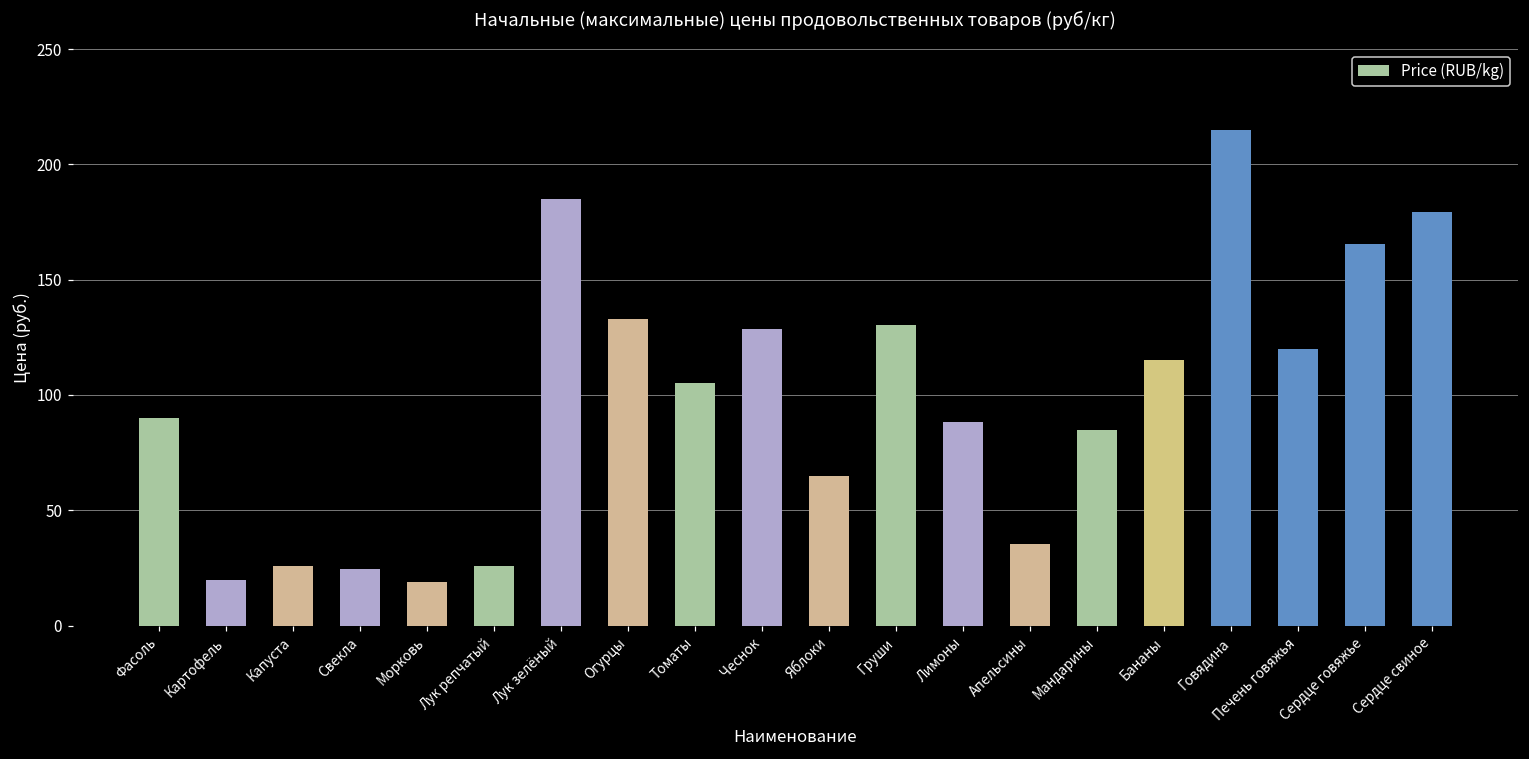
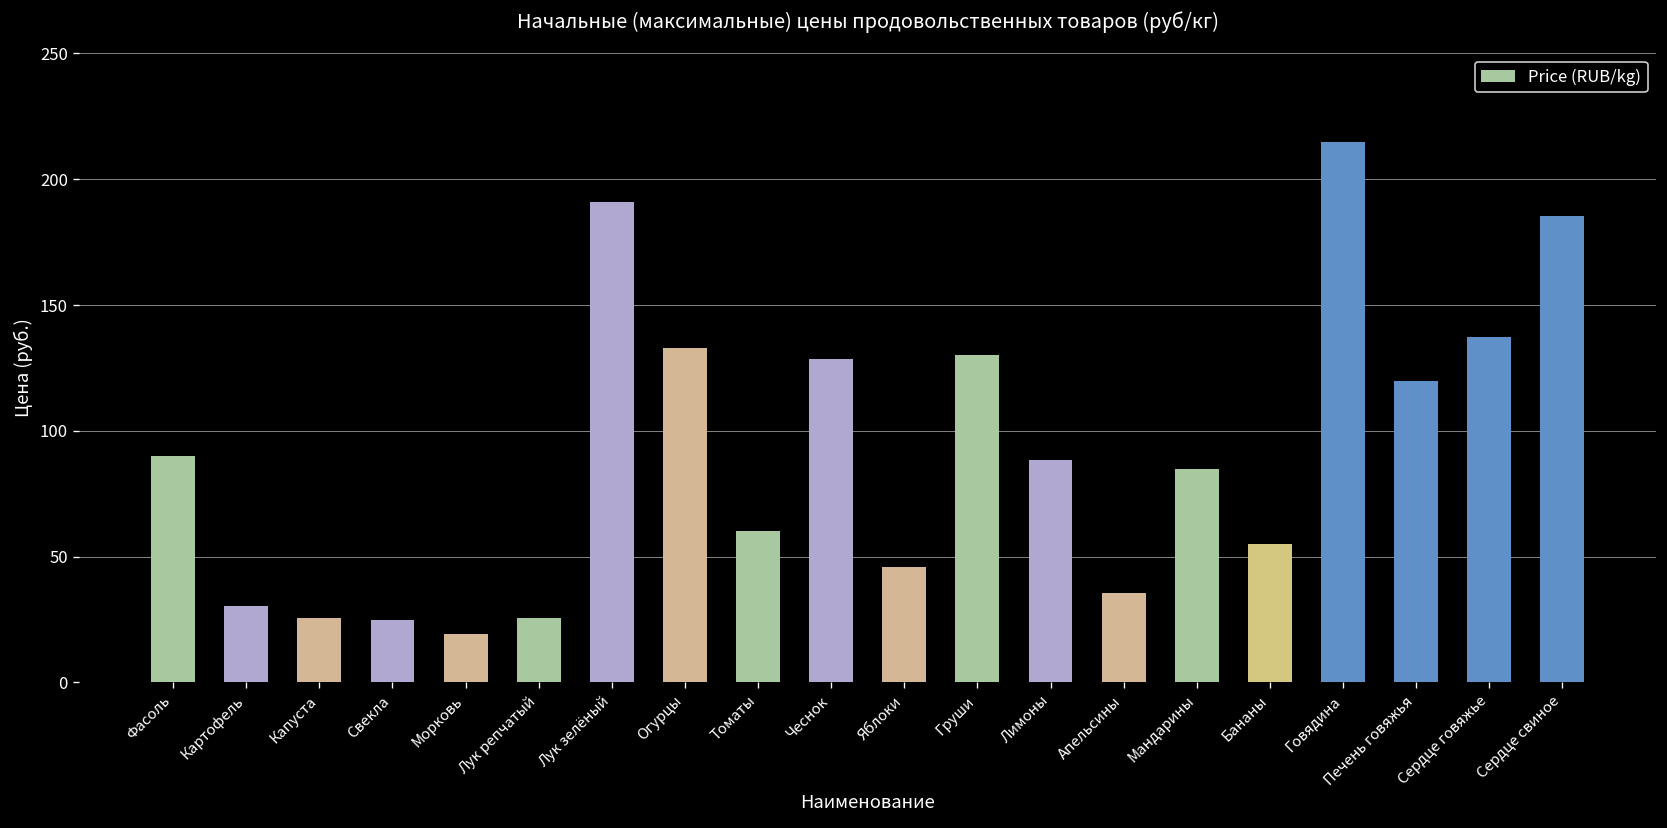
  {
    "Фасоль": 90,
-   "Картофель": 20,
+   "Картофель": 30,
    "Капуста": 26,
    "Свекла": 25,
    "Морковь": 19,
    "Лук репчатый": 26,
-   "Лук зелёный": 185,
+   "Лук зелёный": 191,
    "Огурцы": 133,
-   "Томаты": 105,
+   "Томаты": 60,
    "Чеснок": 128,
-   "Яблоки": 65,
+   "Яблоки": 46,
    "Груши": 130,
    "Лимоны": 88,
    "Апельсины": 35,
    "Мандарины": 85,
-   "Бананы": 115,
+   "Бананы": 55,
    "Говядина": 215,
    "Печень говяжья": 120,
-   "Сердце говяжье": 165,
-   "Сердце свиное": 180
+   "Сердце говяжье": 138,
+   "Сердце свиное": 185
  }
